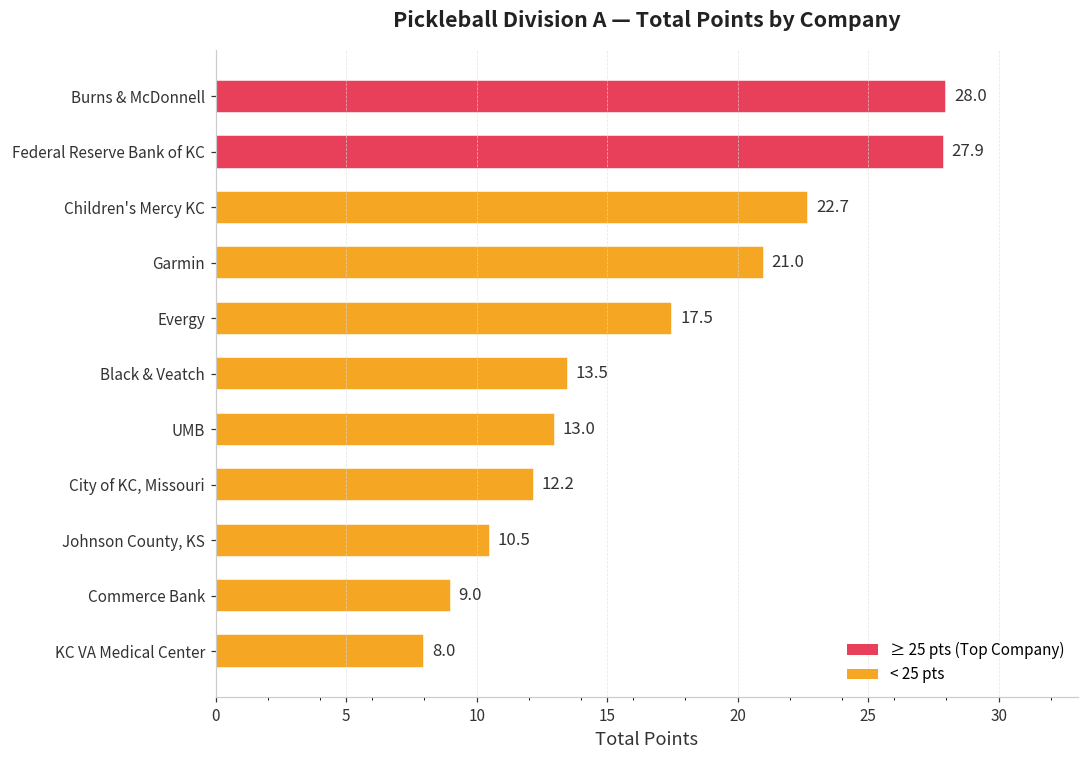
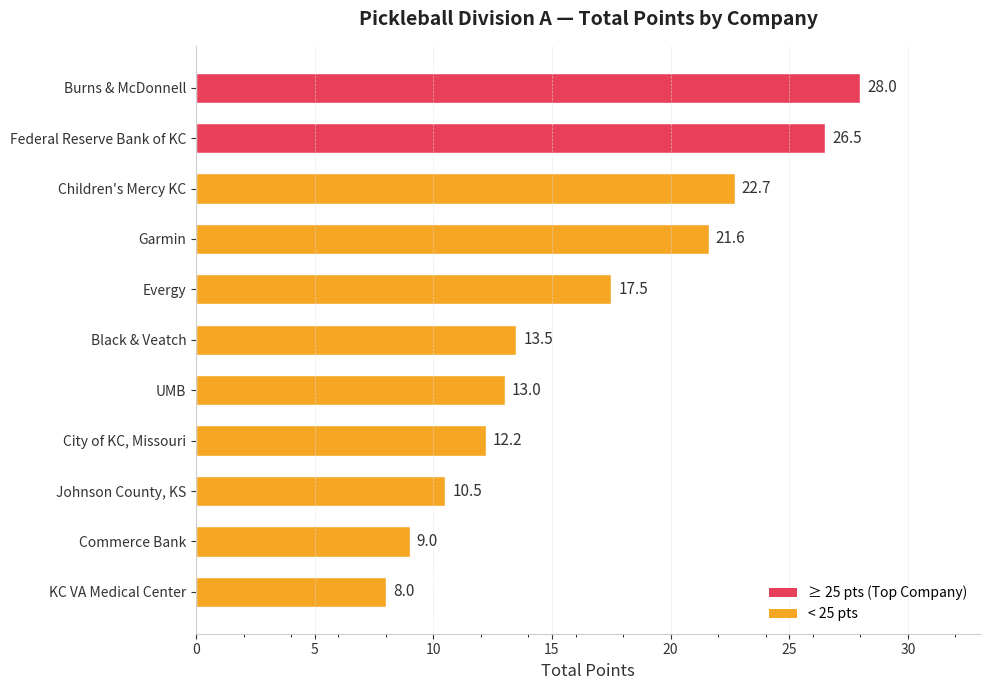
  {
    "Burns & McDonnell": 28.0,
-   "Federal Reserve Bank of KC": 27.9,
+   "Federal Reserve Bank of KC": 26.5,
    "Children's Mercy KC": 22.7,
-   "Garmin": 21.0,
+   "Garmin": 21.6,
    "Evergy": 17.5,
    "Black & Veatch": 13.5,
    "UMB": 13.0,
    "City of KC, Missouri": 12.2,
    "Johnson County, KS": 10.5,
    "Commerce Bank": 9.0,
    "KC VA Medical Center": 8.0
  }
